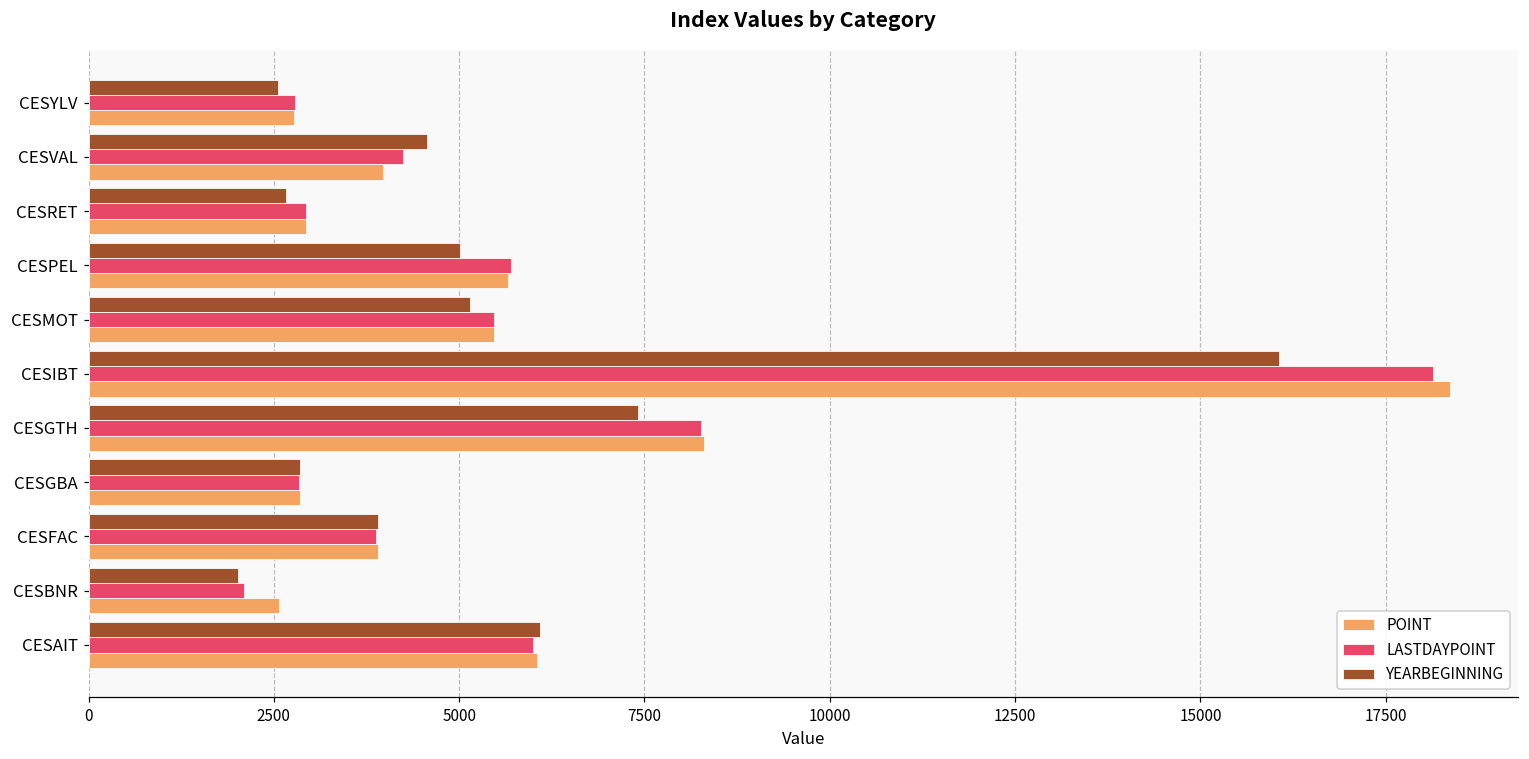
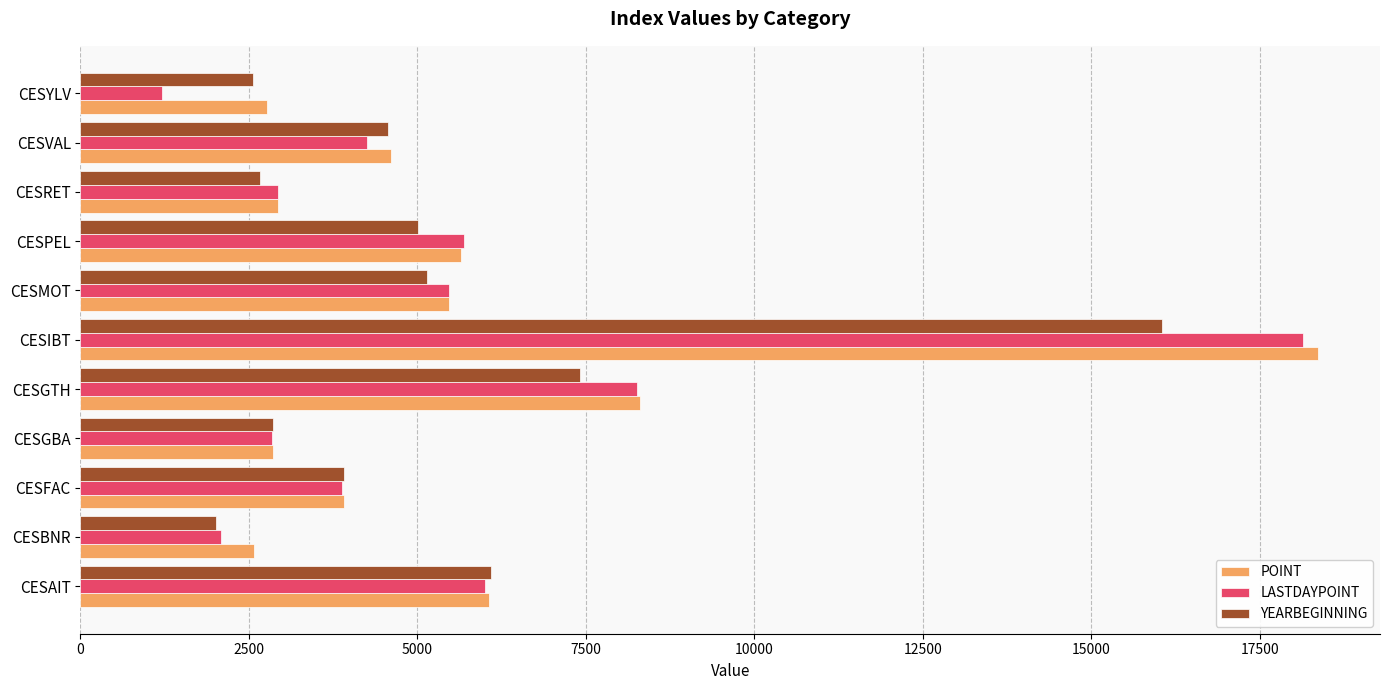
  {
    "POINT": {
      "CESYLV": 2800,
-     "CESVAL": 4000,
+     "CESVAL": 4600,
      "CESRET": 2900,
      "CESPEL": 5700,
      "CESMOT": 5500,
      "CESIBT": 18400,
      "CESGTH": 8300,
      "CESGBA": 2900,
      "CESFAC": 3900,
      "CESBNR": 2600,
      "CESAIT": 6100
    },
    "LASTDAYPOINT": {
-     "CESYLV": 2800,
+     "CESYLV": 1200,
      "CESVAL": 4200,
      "CESRET": 2900,
      "CESPEL": 5700,
      "CESMOT": 5500,
      "CESIBT": 18100,
      "CESGTH": 8300,
      "CESGBA": 2800,
      "CESFAC": 3900,
      "CESBNR": 2100,
      "CESAIT": 6000
    },
    "YEARBEGINNING": {
      "CESYLV": 2600,
      "CESVAL": 4600,
      "CESRET": 2700,
      "CESPEL": 5000,
      "CESMOT": 5100,
      "CESIBT": 16100,
      "CESGTH": 7400,
      "CESGBA": 2900,
      "CESFAC": 3900,
      "CESBNR": 2000,
      "CESAIT": 6100
    }
  }
